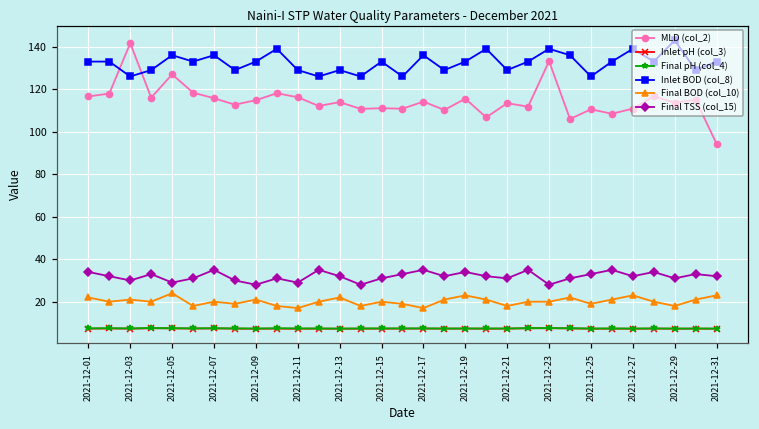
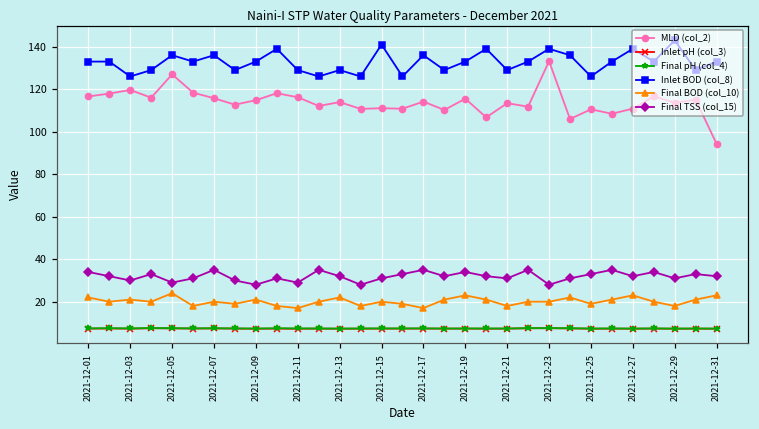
  {
    "MLD (col_2)": {
      "2021-12-01": 117,
-     "2021-12-03": 142,
+     "2021-12-03": 120,
      "2021-12-05": 127,
      "2021-12-07": 116,
      "2021-12-09": 115,
      "2021-12-11": 116,
      "2021-12-13": 114,
      "2021-12-15": 111,
      "2021-12-17": 114,
      "2021-12-19": 116,
      "2021-12-21": 113,
      "2021-12-23": 133,
      "2021-12-25": 111,
      "2021-12-31": 94
    },
    "Inlet BOD (col_8)": {
      "2021-12-01": 133,
      "2021-12-03": 126,
      "2021-12-05": 136,
      "2021-12-07": 136,
      "2021-12-09": 133,
      "2021-12-11": 129,
      "2021-12-13": 129,
-     "2021-12-15": 133,
+     "2021-12-15": 141,
      "2021-12-17": 136,
      "2021-12-19": 133,
      "2021-12-21": 129,
      "2021-12-23": 139,
      "2021-12-25": 126
    },
    "Final BOD (col_10)": {
      "2021-12-01": 22,
      "2021-12-03": 21,
      "2021-12-05": 24,
      "2021-12-07": 20,
      "2021-12-09": 21,
      "2021-12-11": 17,
      "2021-12-13": 22,
      "2021-12-15": 20,
      "2021-12-17": 17,
      "2021-12-19": 23,
      "2021-12-21": 18,
      "2021-12-23": 20,
      "2021-12-25": 19,
      "2021-12-27": 23,
      "2021-12-29": 18,
      "2021-12-31": 23
    },
    "Final TSS (col_15)": {
      "2021-12-01": 34,
      "2021-12-03": 30,
      "2021-12-05": 29,
      "2021-12-07": 35,
      "2021-12-09": 28,
      "2021-12-11": 29,
      "2021-12-13": 32,
      "2021-12-15": 31,
      "2021-12-17": 35,
      "2021-12-19": 34,
      "2021-12-21": 31,
      "2021-12-23": 28,
      "2021-12-25": 33,
      "2021-12-27": 32,
      "2021-12-29": 31,
      "2021-12-31": 32
    }
  }
